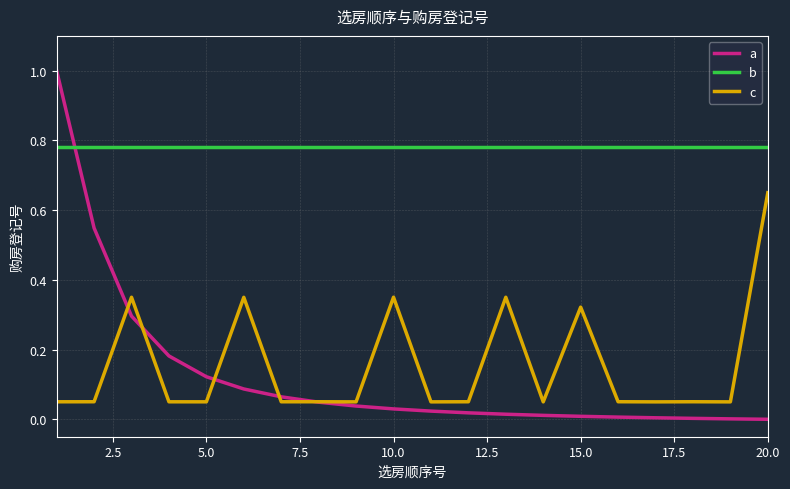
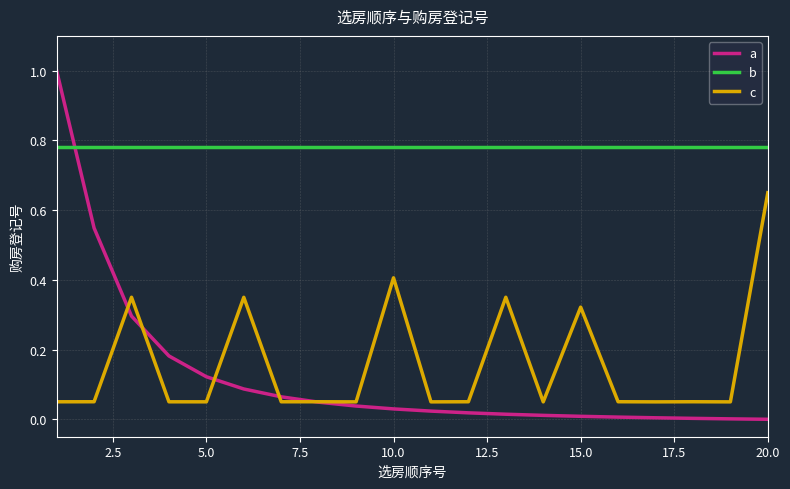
  {
    "a": {
      "5.0": 0.12,
      "10.0": 0.03,
      "15.0": 0.01,
      "20.0": 0.00
    },
    "b": {
      "5.0": 0.78,
      "10.0": 0.78,
      "15.0": 0.78,
      "20.0": 0.78
    },
    "c": {
      "5.0": 0.05,
-     "10.0": 0.35,
+     "10.0": 0.41,
      "15.0": 0.32,
      "20.0": 0.65
    }
  }
